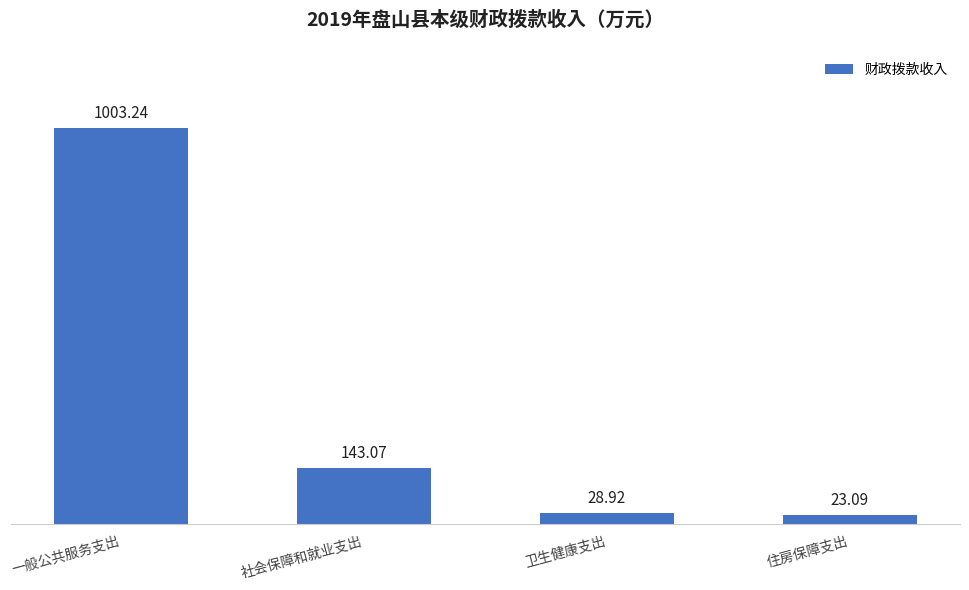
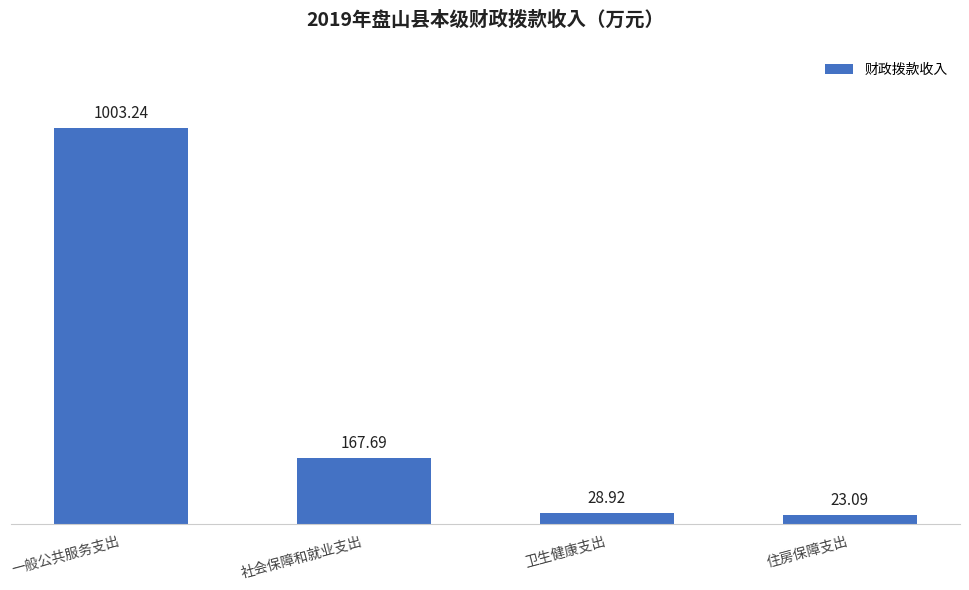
  {
    "一般公共服务支出": 1003.24,
-   "社会保障和就业支出": 143.07,
+   "社会保障和就业支出": 167.69,
    "卫生健康支出": 28.92,
    "住房保障支出": 23.09
  }
